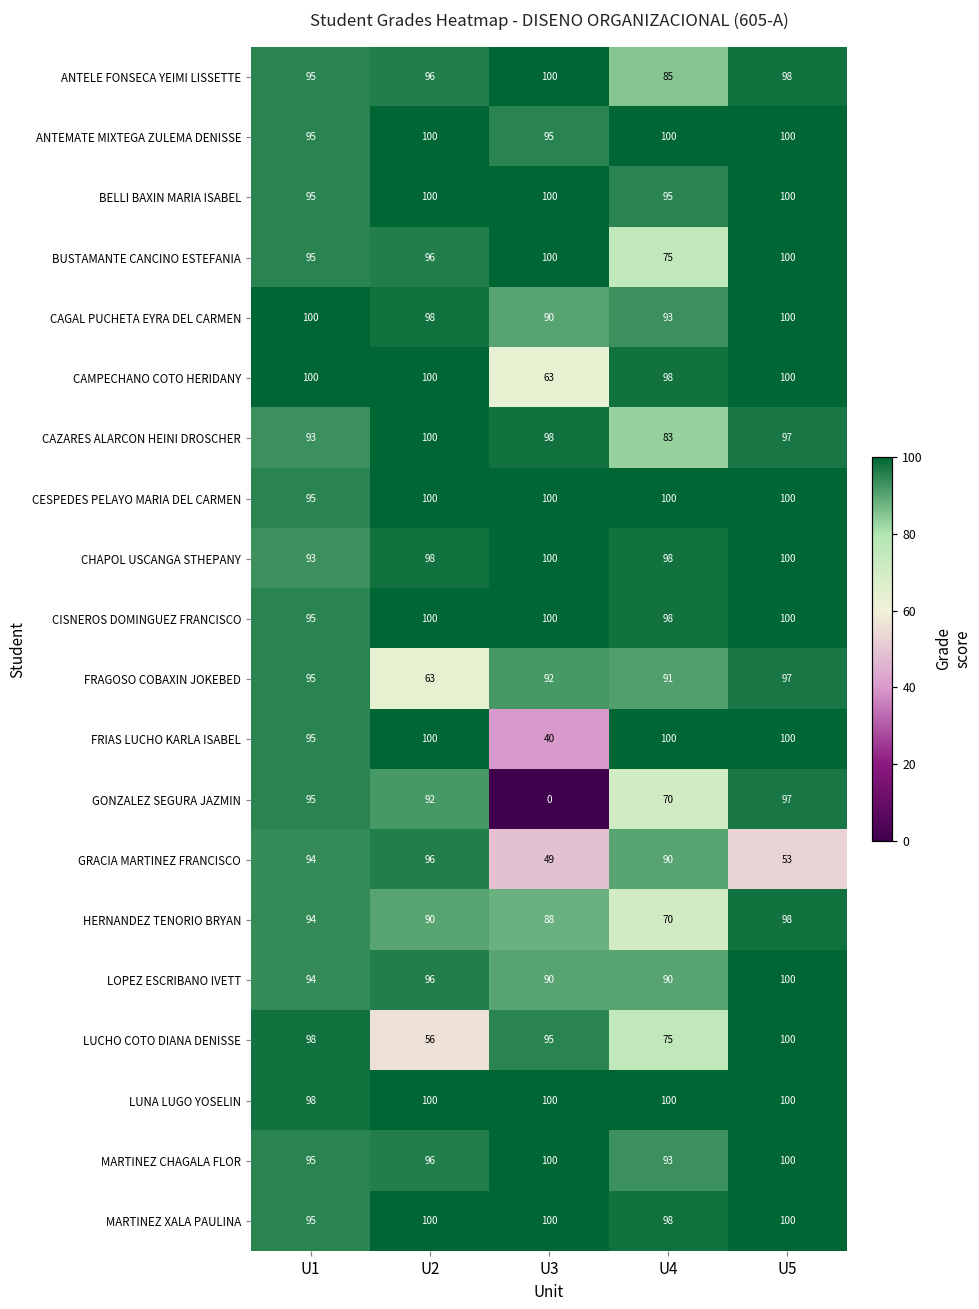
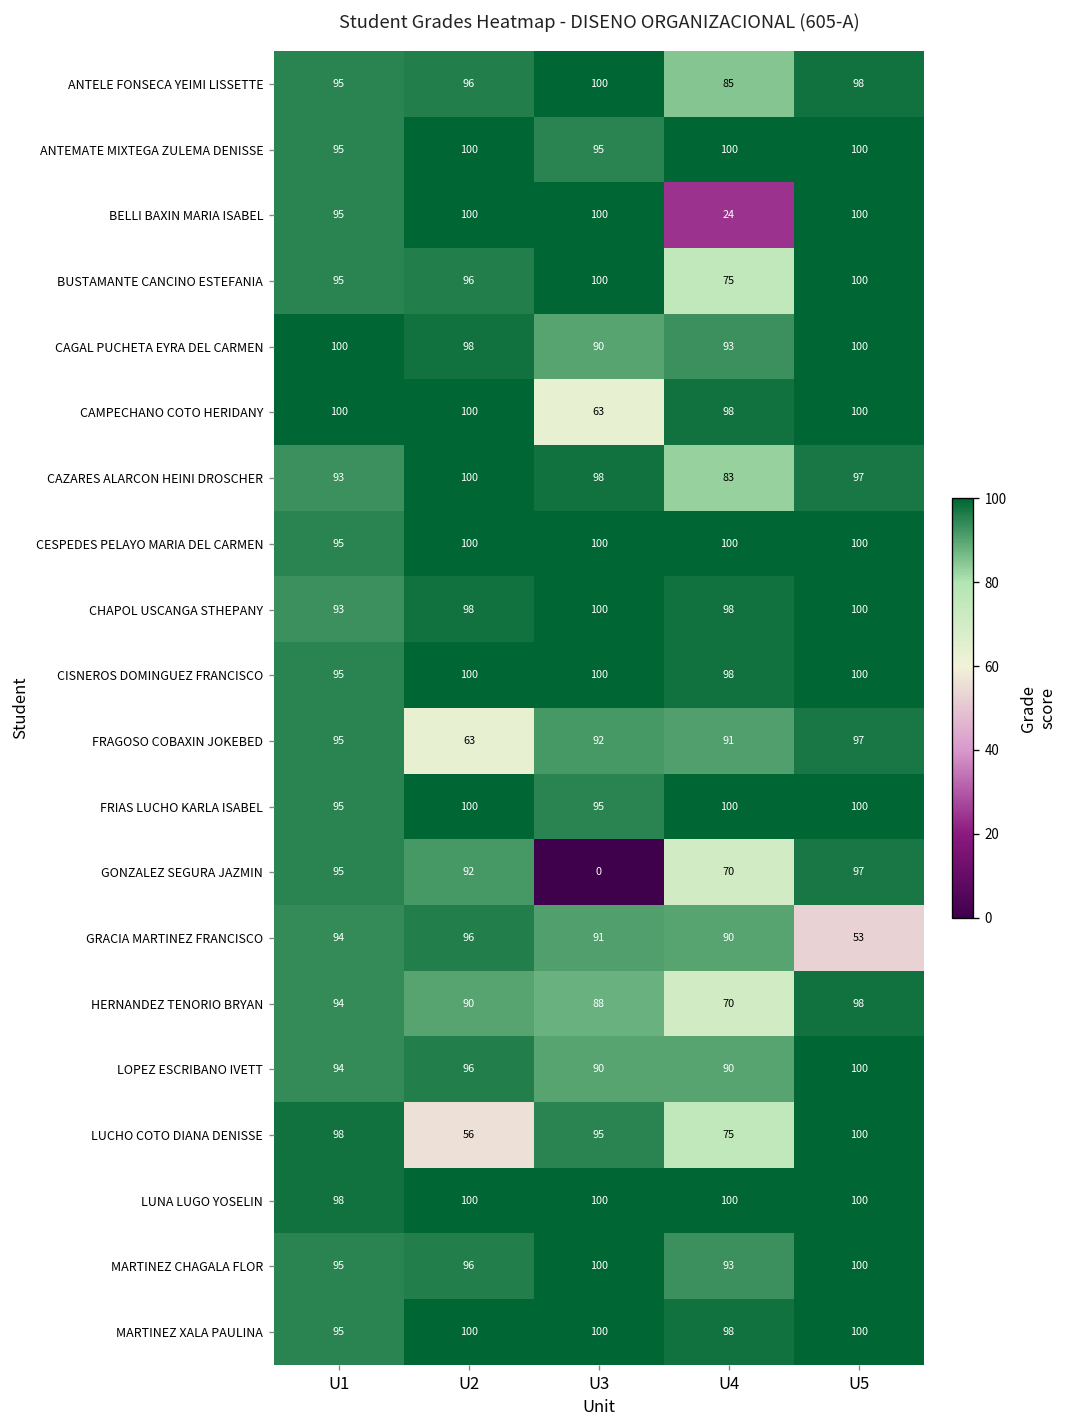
  {
    "ANTELE FONSECA YEIMI LISSETTE": {
      "U1": 95,
      "U2": 96,
      "U3": 100,
      "U4": 85,
      "U5": 98
    },
    "ANTEMATE MIXTEGA ZULEMA DENISSE": {
      "U1": 95,
      "U2": 100,
      "U3": 95,
      "U4": 100,
      "U5": 100
    },
    "BELLI BAXIN MARIA ISABEL": {
      "U1": 95,
      "U2": 100,
      "U3": 100,
-     "U4": 95,
+     "U4": 24,
      "U5": 100
    },
    "BUSTAMANTE CANCINO ESTEFANIA": {
      "U1": 95,
      "U2": 96,
      "U3": 100,
      "U4": 75,
      "U5": 100
    },
    "CAGAL PUCHETA EYRA DEL CARMEN": {
      "U1": 100,
      "U2": 98,
      "U3": 90,
      "U4": 93,
      "U5": 100
    },
    "CAMPECHANO COTO HERIDANY": {
      "U1": 100,
      "U2": 100,
      "U3": 63,
      "U4": 98,
      "U5": 100
    },
    "CAZARES ALARCON HEINI DROSCHER": {
      "U1": 93,
      "U2": 100,
      "U3": 98,
      "U4": 83,
      "U5": 97
    },
    "CESPEDES PELAYO MARIA DEL CARMEN": {
      "U1": 95,
      "U2": 100,
      "U3": 100,
      "U4": 100,
      "U5": 100
    },
    "CHAPOL USCANGA STHEPANY": {
      "U1": 93,
      "U2": 98,
      "U3": 100,
      "U4": 98,
      "U5": 100
    },
    "CISNEROS DOMINGUEZ FRANCISCO": {
      "U1": 95,
      "U2": 100,
      "U3": 100,
      "U4": 98,
      "U5": 100
    },
    "FRAGOSO COBAXIN JOKEBED": {
      "U1": 95,
      "U2": 63,
      "U3": 92,
      "U4": 91,
      "U5": 97
    },
    "FRIAS LUCHO KARLA ISABEL": {
      "U1": 95,
      "U2": 100,
-     "U3": 40,
+     "U3": 95,
      "U4": 100,
      "U5": 100
    },
    "GONZALEZ SEGURA JAZMIN": {
      "U1": 95,
      "U2": 92,
      "U3": 0,
      "U4": 70,
      "U5": 97
    },
    "GRACIA MARTINEZ FRANCISCO": {
      "U1": 94,
      "U2": 96,
-     "U3": 49,
+     "U3": 91,
      "U4": 90,
      "U5": 53
    },
    "HERNANDEZ TENORIO BRYAN": {
      "U1": 94,
      "U2": 90,
      "U3": 88,
      "U4": 70,
      "U5": 98
    },
    "LOPEZ ESCRIBANO IVETT": {
      "U1": 94,
      "U2": 96,
      "U3": 90,
      "U4": 90,
      "U5": 100
    },
    "LUCHO COTO DIANA DENISSE": {
      "U1": 98,
      "U2": 56,
      "U3": 95,
      "U4": 75,
      "U5": 100
    },
    "LUNA LUGO YOSELIN": {
      "U1": 98,
      "U2": 100,
      "U3": 100,
      "U4": 100,
      "U5": 100
    },
    "MARTINEZ CHAGALA FLOR": {
      "U1": 95,
      "U2": 96,
      "U3": 100,
      "U4": 93,
      "U5": 100
    },
    "MARTINEZ XALA PAULINA": {
      "U1": 95,
      "U2": 100,
      "U3": 100,
      "U4": 98,
      "U5": 100
    }
  }
